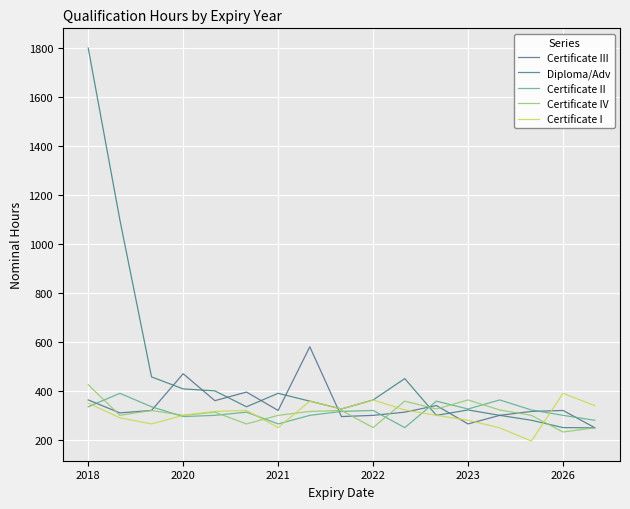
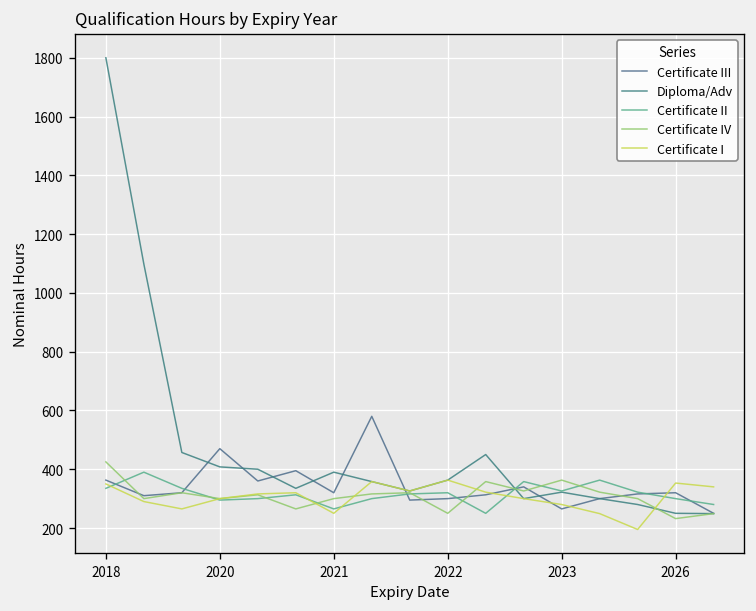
  {
    "Certificate IV": {
      "2018": 430,
      "2026": 230
    },
    "Certificate I": {
      "2018": 350,
-     "2026": 390
+     "2026": 350
    }
  }
